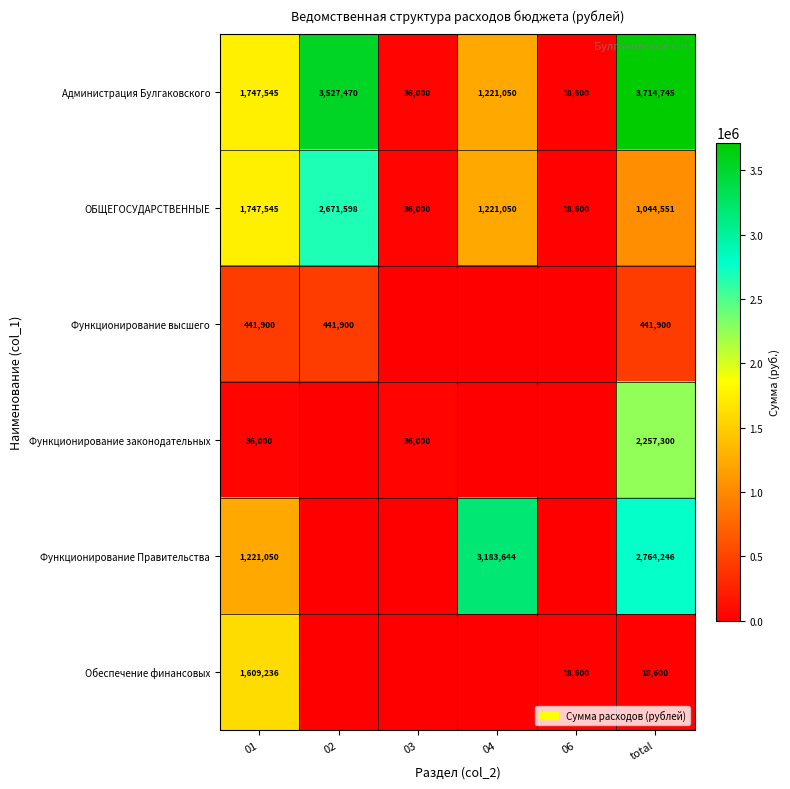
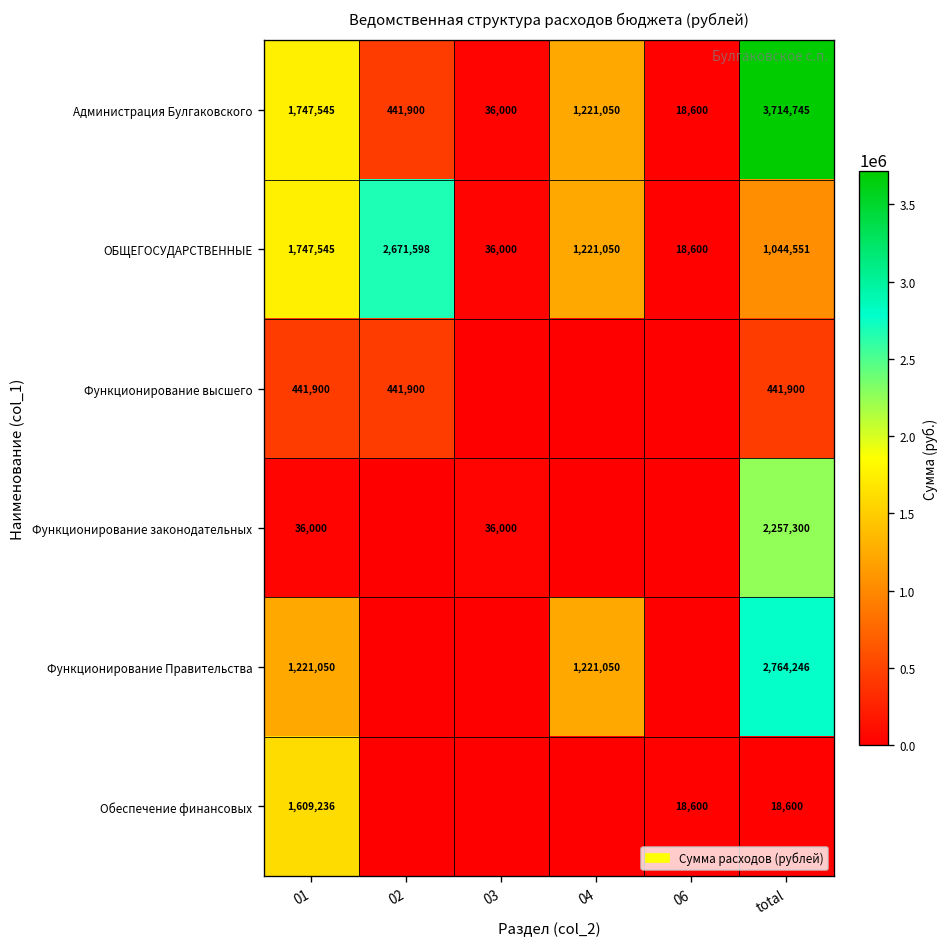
  {
    "Администрация Булгаковского": {
      "01": "1,747,545",
-     "02": "3,527,470",
+     "02": "441,900",
      "03": "36,000",
      "04": "1,221,050",
      "06": "18,600"
    },
    "ОБЩЕГОСУДАРСТВЕННЫЕ": {
      "01": "1,747,545",
      "02": "2,671,598",
      "03": "36,000",
      "04": "1,221,050",
      "06": "18,600",
      "total": "1,044,551"
    },
    "Функционирование высшего": {
      "01": "441,900",
      "02": "441,900",
      "total": "441,900"
    },
    "Функционирование законодательных": {
      "01": "36,000",
      "03": "36,000",
      "total": "2,257,300"
    },
    "Функционирование Правительства": {
      "01": "1,221,050",
-     "04": "3,183,644",
+     "04": "1,221,050",
      "total": "2,764,246"
    },
    "Обеспечение финансовых": {
      "01": "1,609,236",
      "06": "18,600",
      "total": "18,600"
    }
  }
